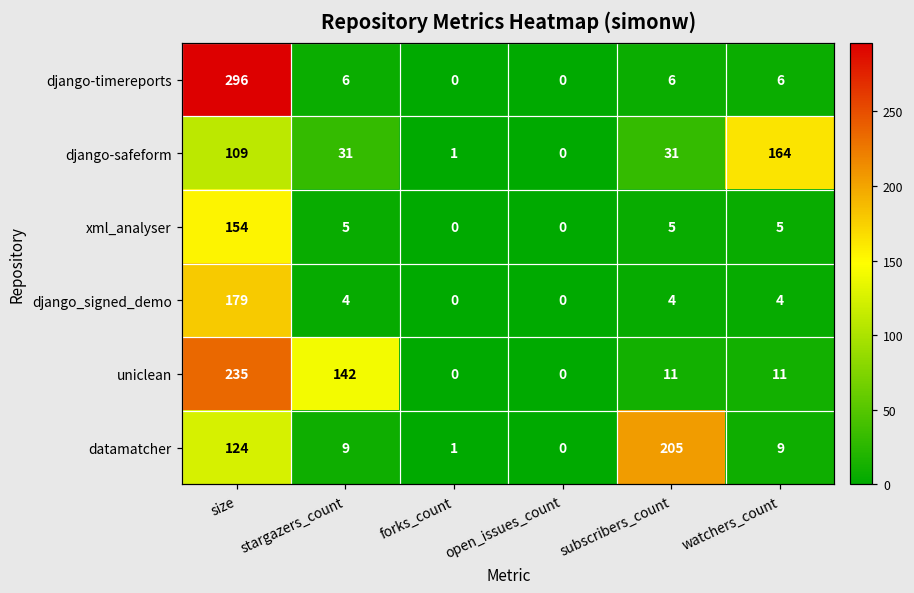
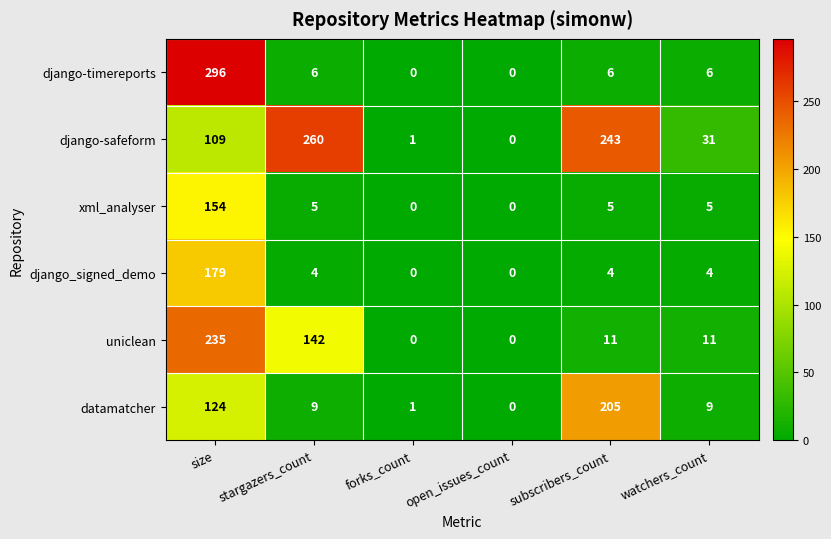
  {
    "django-timereports": {
      "size": 296,
      "stargazers_count": 6,
      "forks_count": 0,
      "open_issues_count": 0,
      "subscribers_count": 6,
      "watchers_count": 6
    },
    "django-safeform": {
      "size": 109,
-     "stargazers_count": 31,
+     "stargazers_count": 260,
      "forks_count": 1,
      "open_issues_count": 0,
-     "subscribers_count": 31,
-     "watchers_count": 164
+     "subscribers_count": 243,
+     "watchers_count": 31
    },
    "xml_analyser": {
      "size": 154,
      "stargazers_count": 5,
      "forks_count": 0,
      "open_issues_count": 0,
      "subscribers_count": 5,
      "watchers_count": 5
    },
    "django_signed_demo": {
      "size": 179,
      "stargazers_count": 4,
      "forks_count": 0,
      "open_issues_count": 0,
      "subscribers_count": 4,
      "watchers_count": 4
    },
    "uniclean": {
      "size": 235,
      "stargazers_count": 142,
      "forks_count": 0,
      "open_issues_count": 0,
      "subscribers_count": 11,
      "watchers_count": 11
    },
    "datamatcher": {
      "size": 124,
      "stargazers_count": 9,
      "forks_count": 1,
      "open_issues_count": 0,
      "subscribers_count": 205,
      "watchers_count": 9
    }
  }
